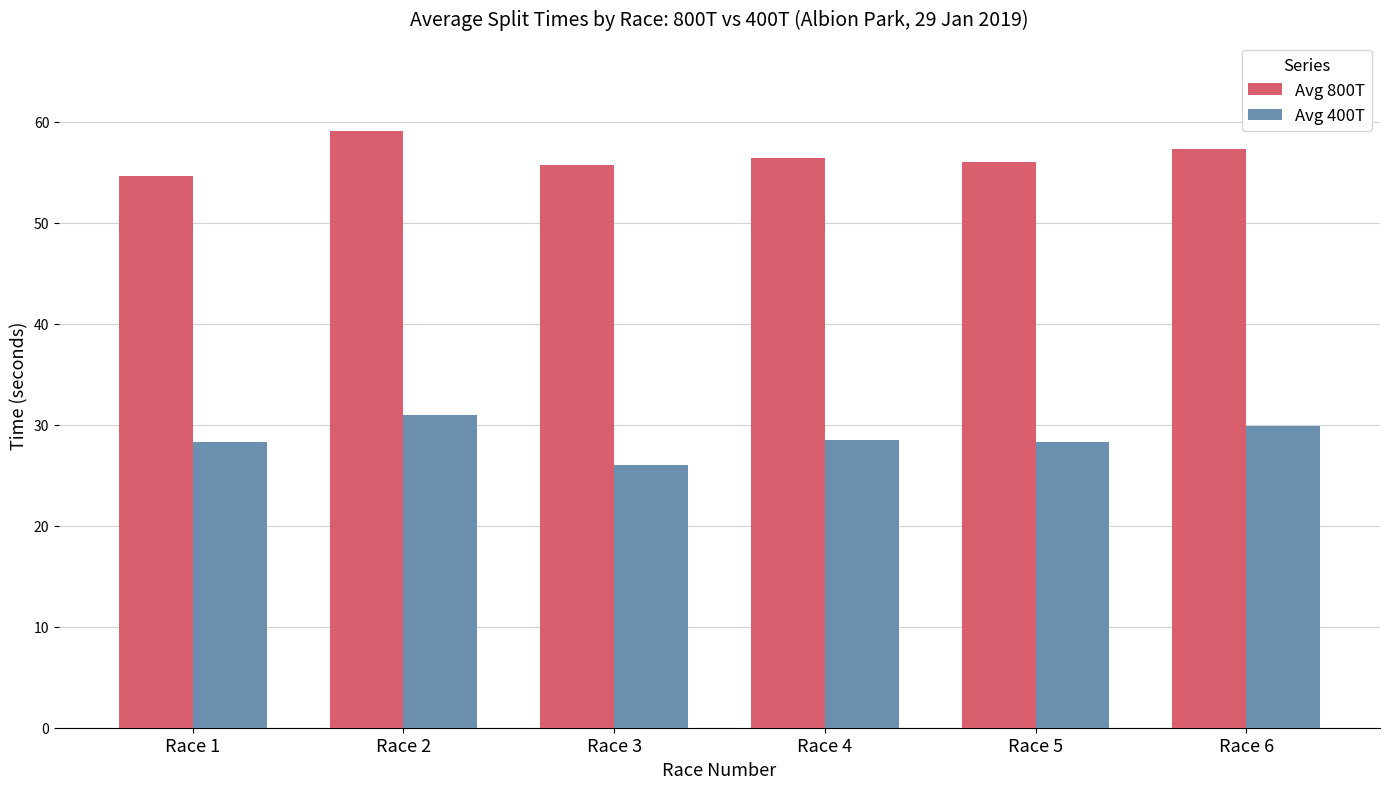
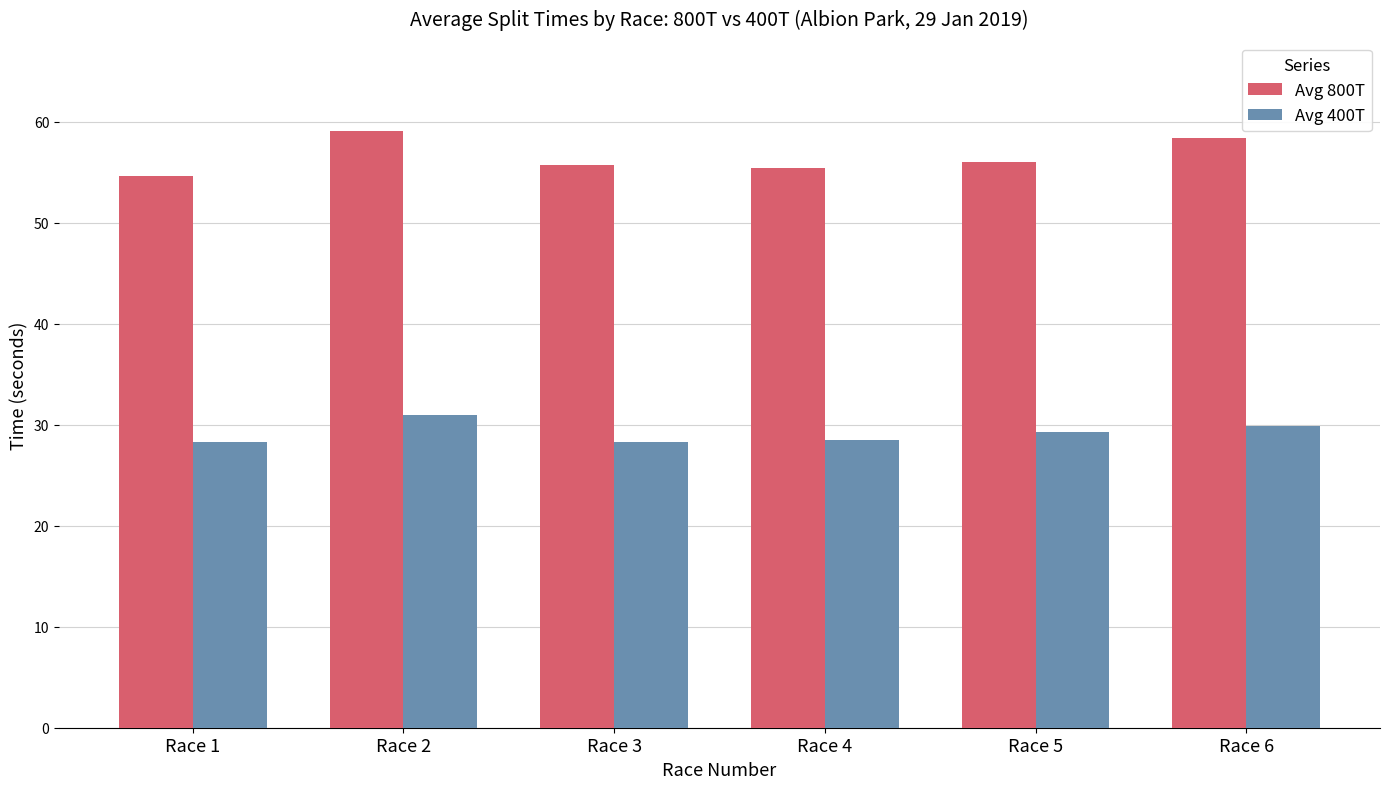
  {
    "Avg 800T": {
      "Race 1": 54.6,
      "Race 2": 59.0,
      "Race 3": 55.7,
-     "Race 4": 56.4,
+     "Race 4": 55.4,
      "Race 5": 56.0,
-     "Race 6": 57.3
+     "Race 6": 58.4
    },
    "Avg 400T": {
      "Race 1": 28.3,
      "Race 2": 30.9,
-     "Race 3": 26.0,
+     "Race 3": 28.3,
      "Race 4": 28.5,
-     "Race 5": 28.3,
+     "Race 5": 29.3,
      "Race 6": 29.9
    }
  }
